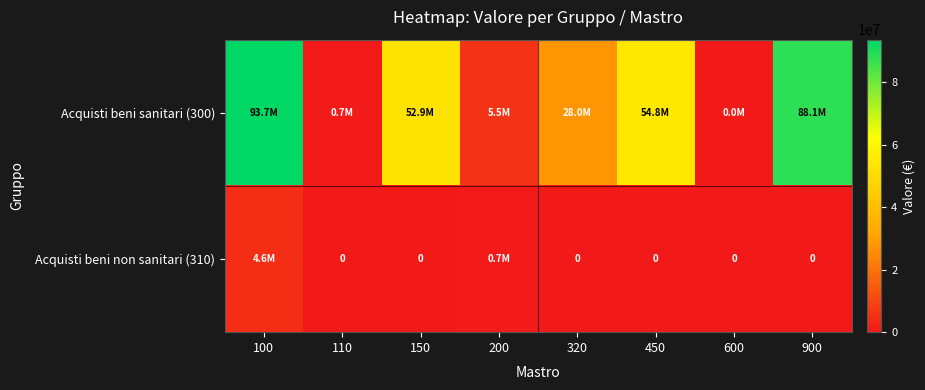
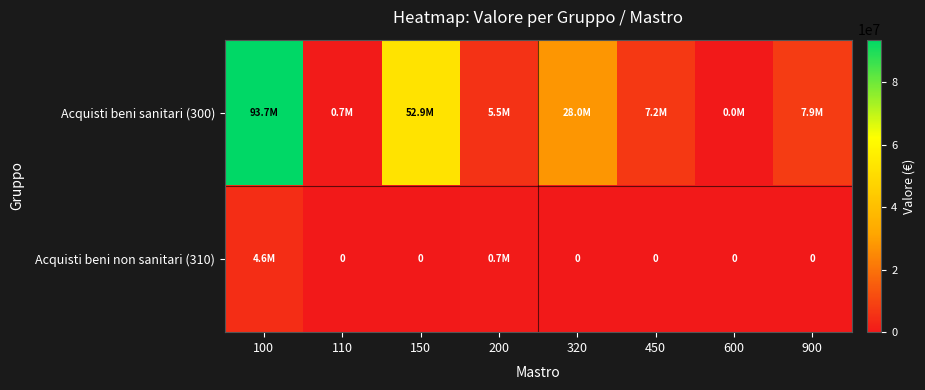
  {
    "Acquisti beni sanitari (300)": {
      "100": "93.7M",
      "110": "0.7M",
      "150": "52.9M",
      "200": "5.5M",
      "320": "28.0M",
-     "450": "54.8M",
+     "450": "7.2M",
      "600": "0.0M",
-     "900": "88.1M"
+     "900": "7.9M"
    },
    "Acquisti beni non sanitari (310)": {
      "100": "4.6M",
      "110": "0",
      "150": "0",
      "200": "0.7M",
      "320": "0",
      "450": "0",
      "600": "0",
      "900": "0"
    }
  }
